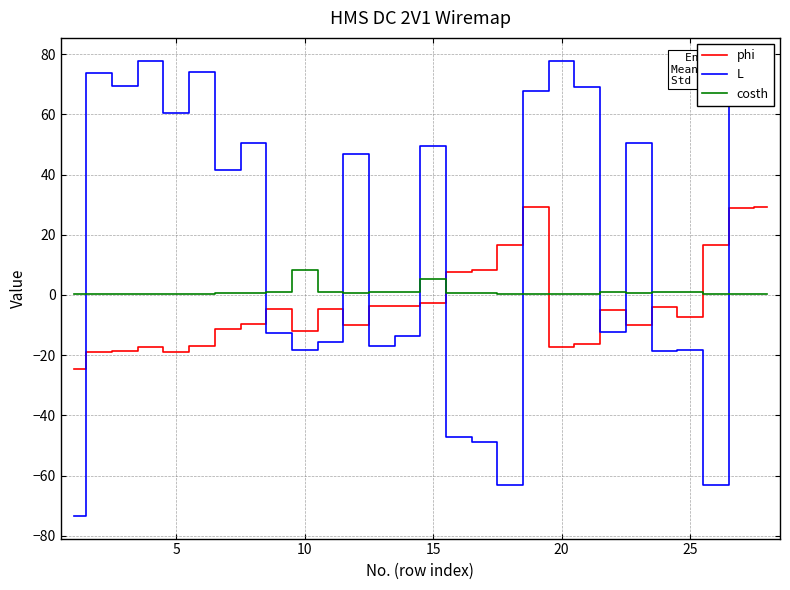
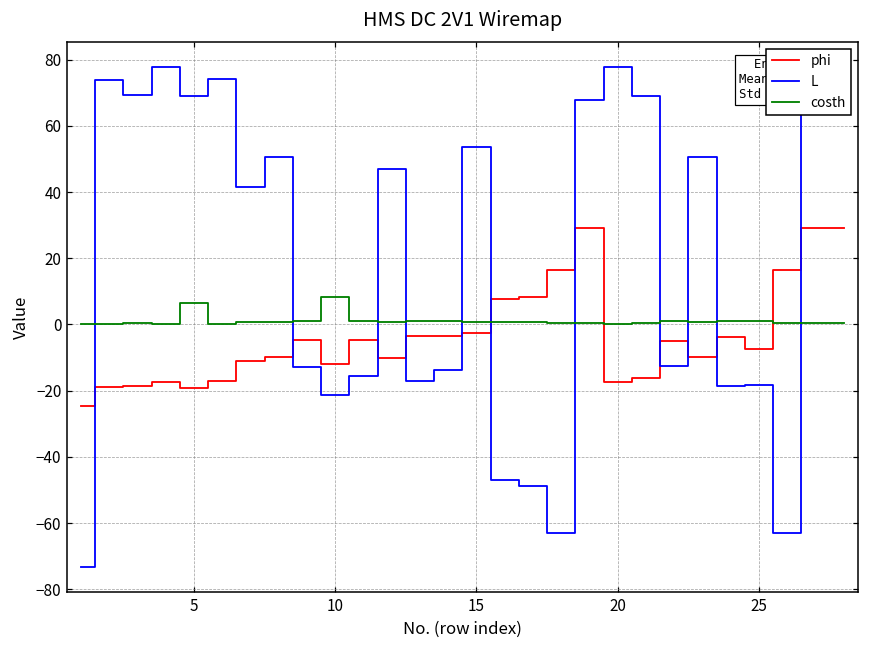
  {
    "phi": {
      "5": -19,
      "10": -12,
      "15": -3,
      "20": -17,
      "25": -7
    },
    "L": {
-     "5": 60,
-     "10": -18,
-     "15": 50,
+     "5": 69,
+     "10": -21,
+     "15": 54,
      "20": 78,
      "25": -18
    },
    "costh": {
-     "5": 0,
+     "5": 6,
      "10": 8,
-     "15": 5,
+     "15": 1,
      "20": 0,
      "25": 1
    }
  }
